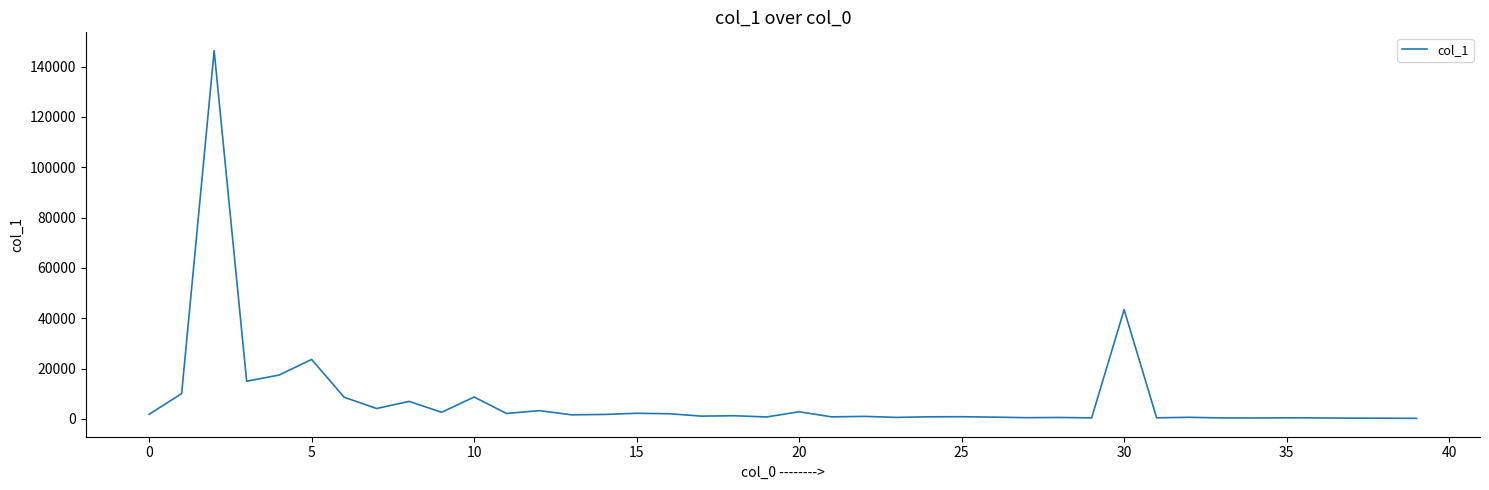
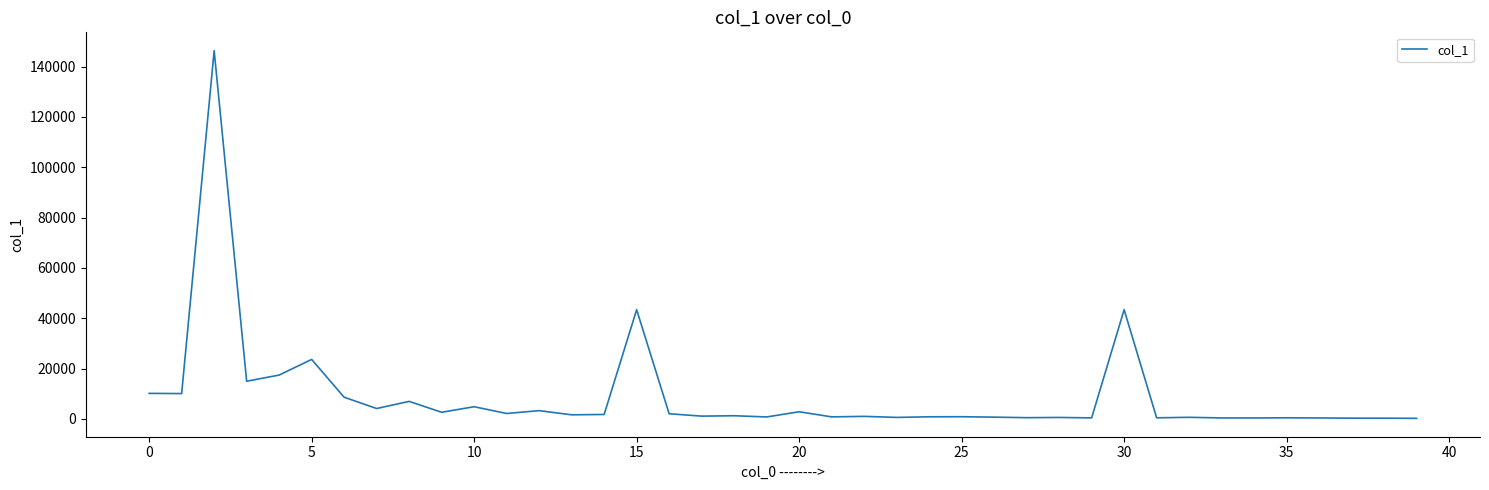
  {
-   "0": 2000,
+   "0": 10000,
    "5": 24000,
-   "10": 9000,
-   "15": 2000,
+   "10": 5000,
+   "15": 43000,
    "20": 3000,
    "25": 1000,
    "30": 43000,
    "35": 0
  }
